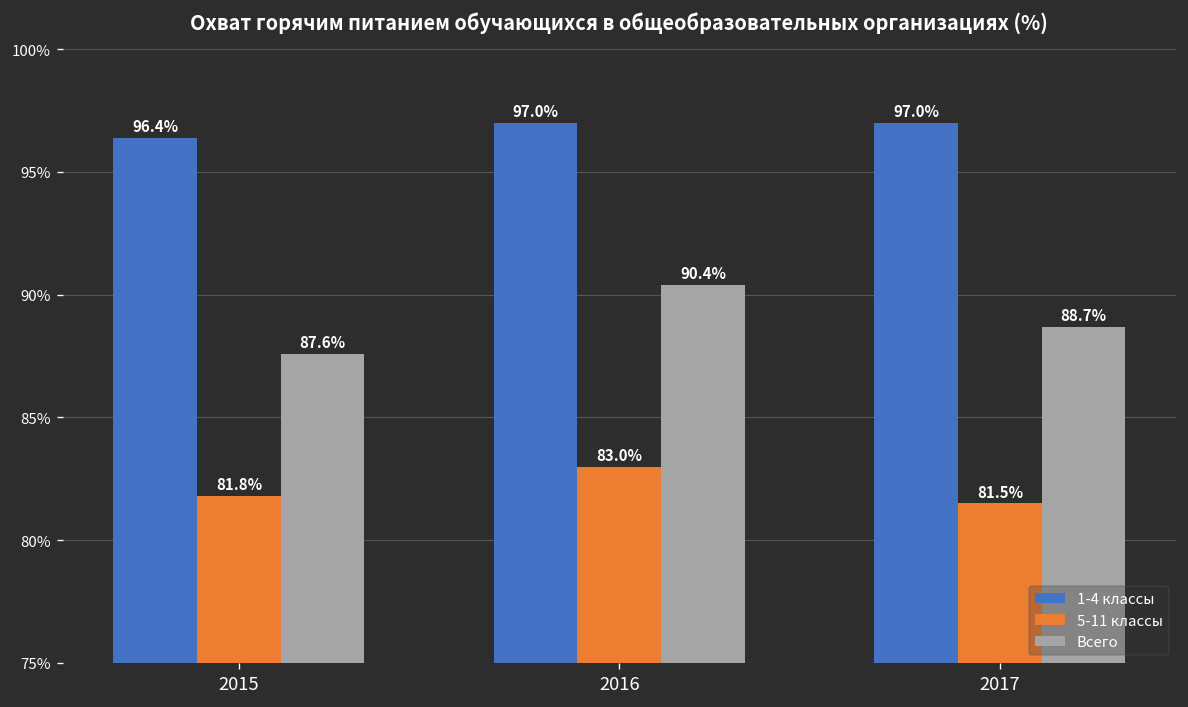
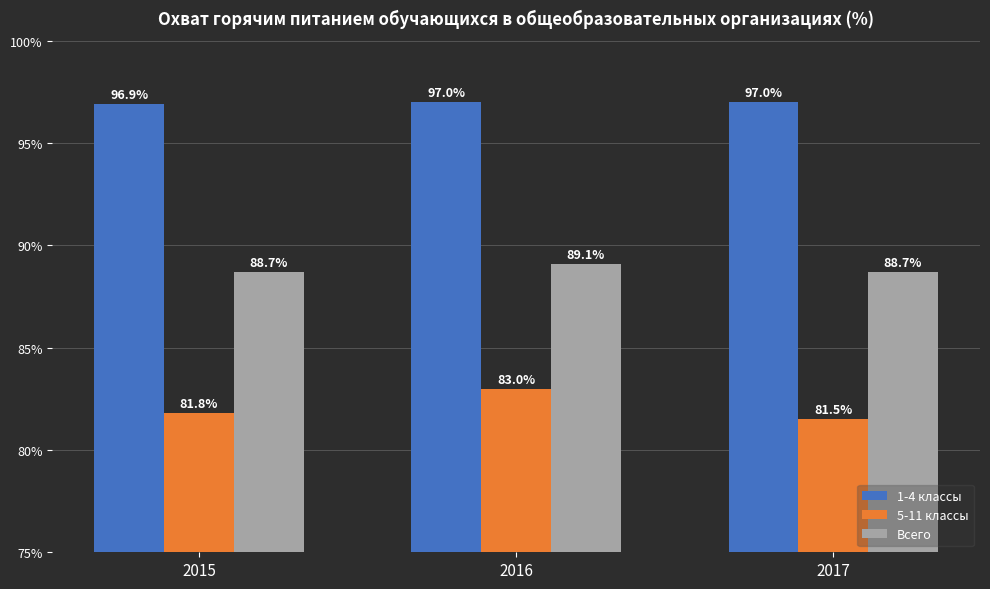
  {
    "1-4 классы": {
-     "2015": "96.4%",
+     "2015": "96.9%",
      "2016": "97.0%",
      "2017": "97.0%"
    },
    "5-11 классы": {
      "2015": "81.8%",
      "2016": "83.0%",
      "2017": "81.5%"
    },
    "Всего": {
-     "2015": "87.6%",
-     "2016": "90.4%",
+     "2015": "88.7%",
+     "2016": "89.1%",
      "2017": "88.7%"
    }
  }
